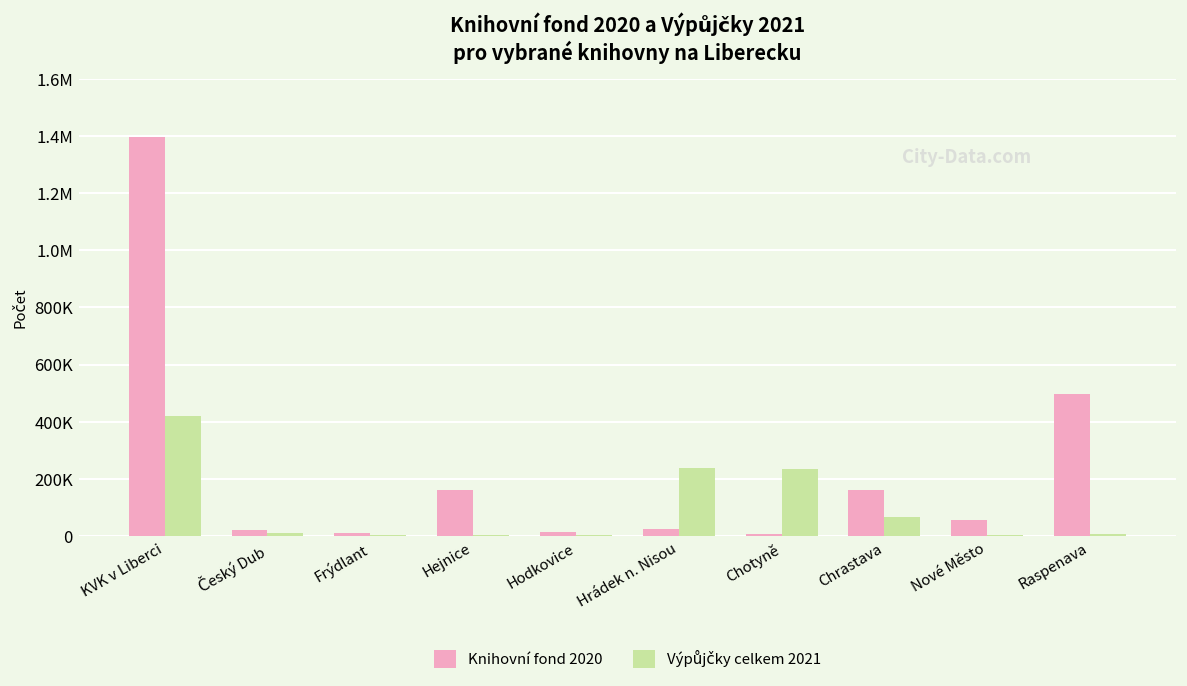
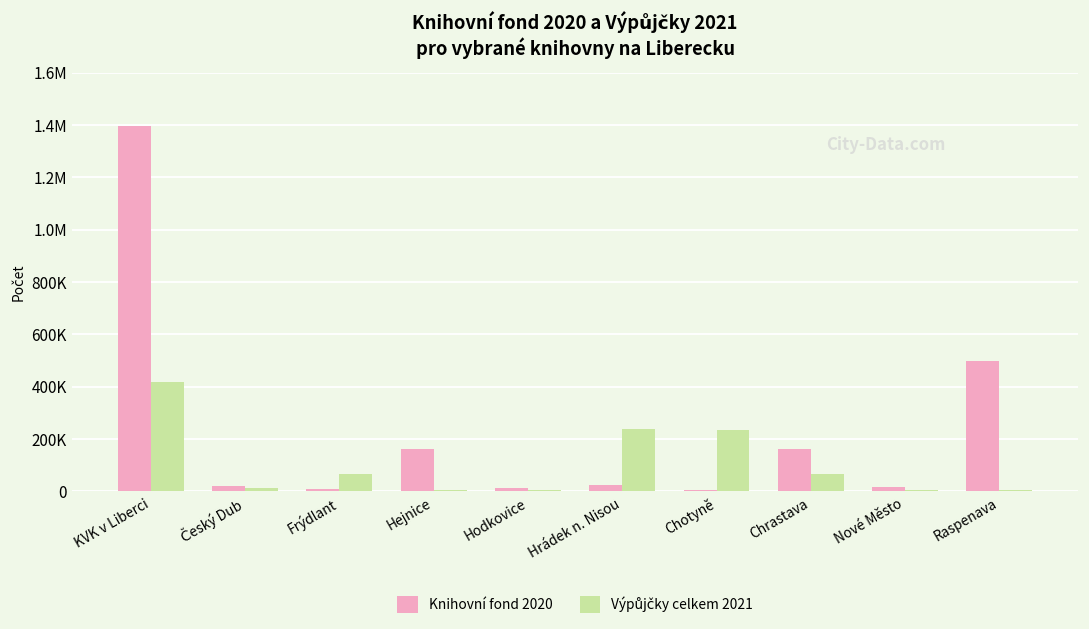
  {
    "Knihovní fond 2020": {
      "KVK v Liberci": 1400000,
      "Český Dub": 20000,
      "Hejnice": 160000,
      "Hodkovice": 10000,
      "Hrádek n. Nisou": 20000,
      "Chrastava": 160000,
-     "Nové Město": 60000,
+     "Nové Město": 20000,
      "Raspenava": 500000
    },
    "Výpůjčky celkem 2021": {
      "KVK v Liberci": 420000,
      "Český Dub": 10000,
-     "Frýdlant": 0,
+     "Frýdlant": 70000,
      "Hrádek n. Nisou": 240000,
      "Chotyně": 230000,
      "Chrastava": 60000
    }
  }
